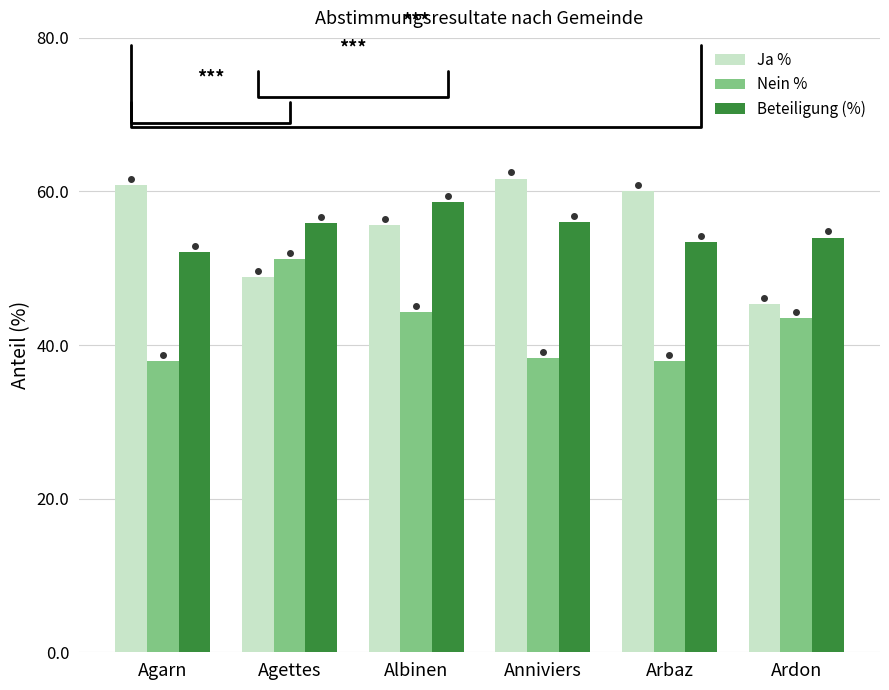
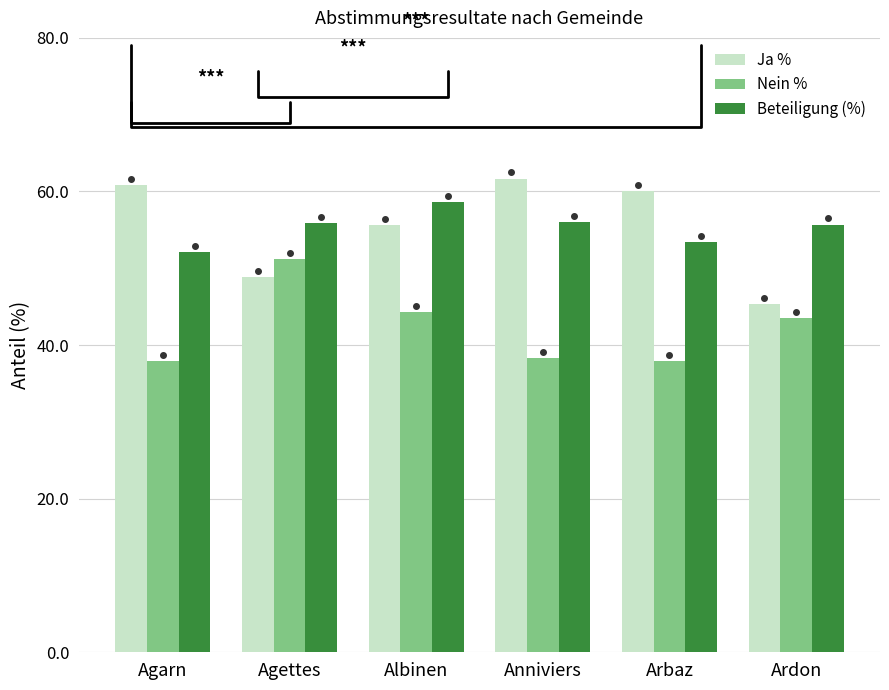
  {
    "Ja %": {
      "Agarn": 61,
      "Agettes": 49,
      "Albinen": 56,
      "Anniviers": 62,
      "Arbaz": 60,
      "Ardon": 45
    },
    "Nein %": {
      "Agarn": 38,
      "Agettes": 51,
      "Albinen": 44,
      "Anniviers": 38,
      "Arbaz": 38,
      "Ardon": 43
    },
    "Beteiligung (%)": {
      "Agarn": 52,
      "Agettes": 56,
      "Albinen": 59,
      "Anniviers": 56,
      "Arbaz": 53,
-     "Ardon": 54
+     "Ardon": 56
    }
  }
